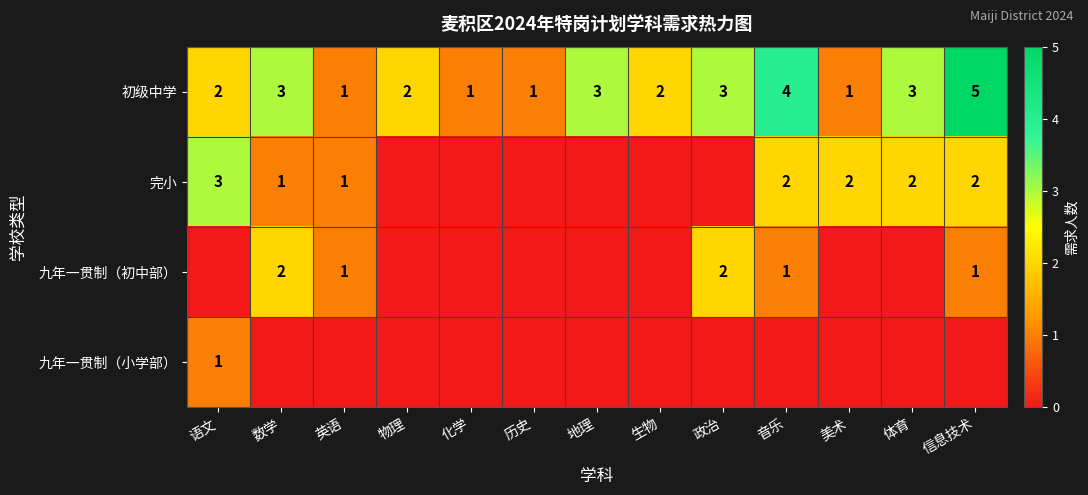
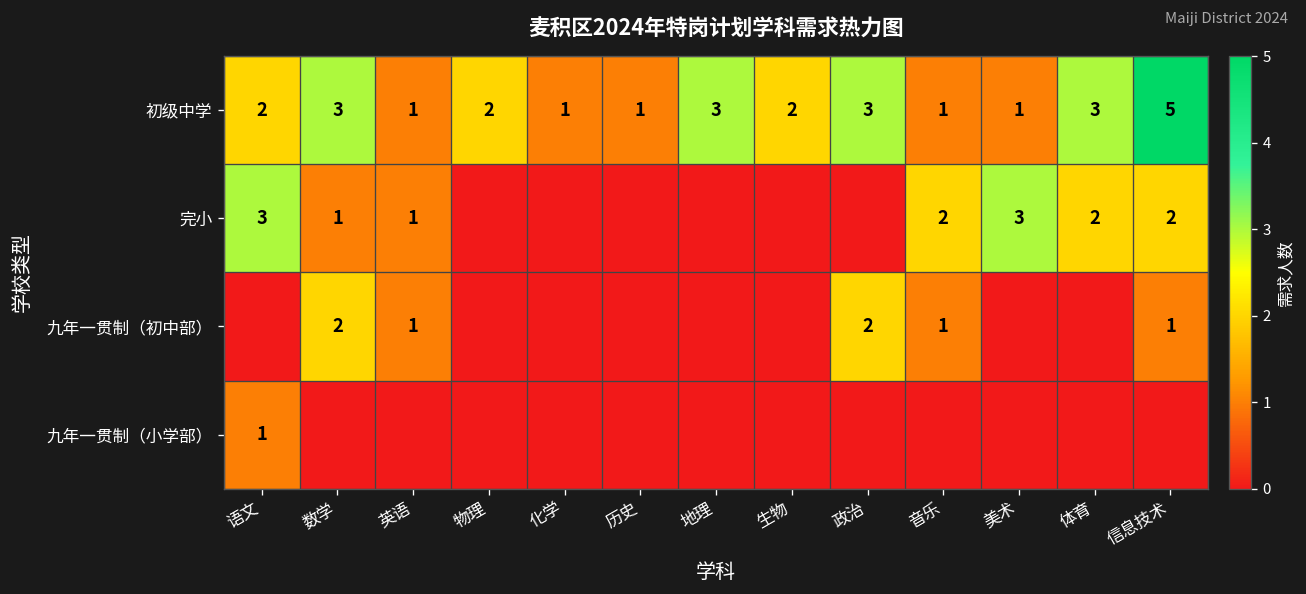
  {
    "初级中学": {
      "语文": 2,
      "数学": 3,
      "英语": 1,
      "物理": 2,
      "化学": 1,
      "历史": 1,
      "地理": 3,
      "生物": 2,
      "政治": 3,
-     "音乐": 4,
+     "音乐": 1,
      "美术": 1,
      "体育": 3,
      "信息技术": 5
    },
    "完小": {
      "语文": 3,
      "数学": 1,
      "英语": 1,
      "音乐": 2,
-     "美术": 2,
+     "美术": 3,
      "体育": 2,
      "信息技术": 2
    },
    "九年一贯制（初中部）": {
      "数学": 2,
      "英语": 1,
      "政治": 2,
      "音乐": 1,
      "信息技术": 1
    },
    "九年一贯制（小学部）": {
      "语文": 1
    }
  }
